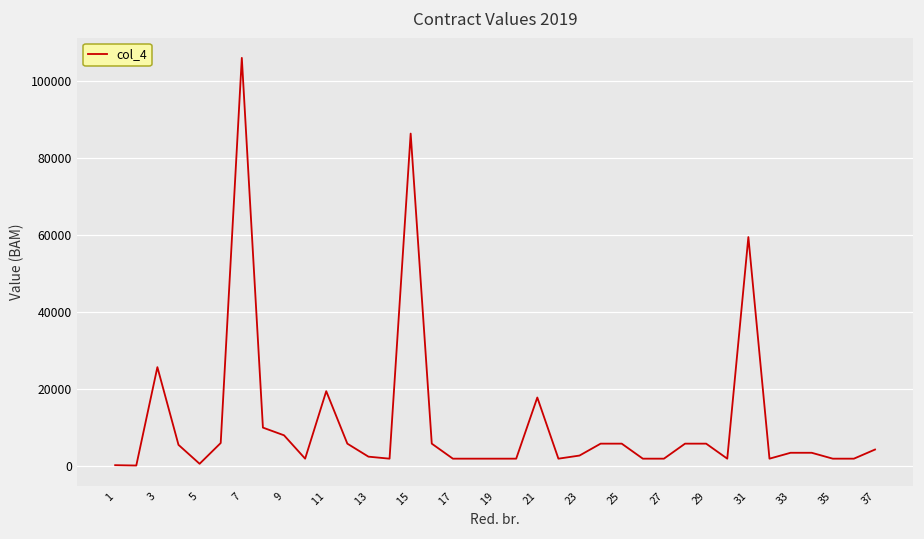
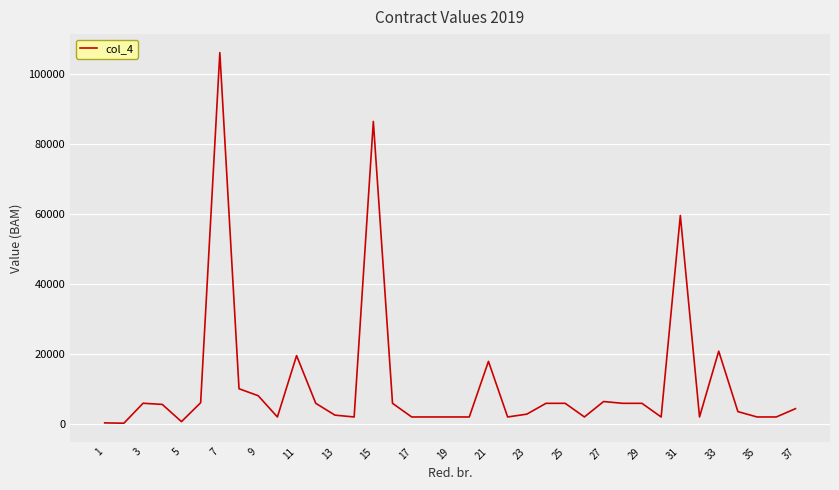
  {
    "1": 0,
-   "3": 26000,
+   "3": 6000,
    "5": 1000,
    "7": 106000,
    "9": 8000,
    "11": 19000,
    "13": 2000,
    "15": 86000,
    "17": 2000,
    "19": 2000,
    "21": 18000,
    "23": 3000,
    "25": 6000,
-   "27": 2000,
+   "27": 6000,
    "29": 6000,
    "31": 59000,
-   "33": 3000,
+   "33": 21000,
    "35": 2000,
    "37": 4000
  }
